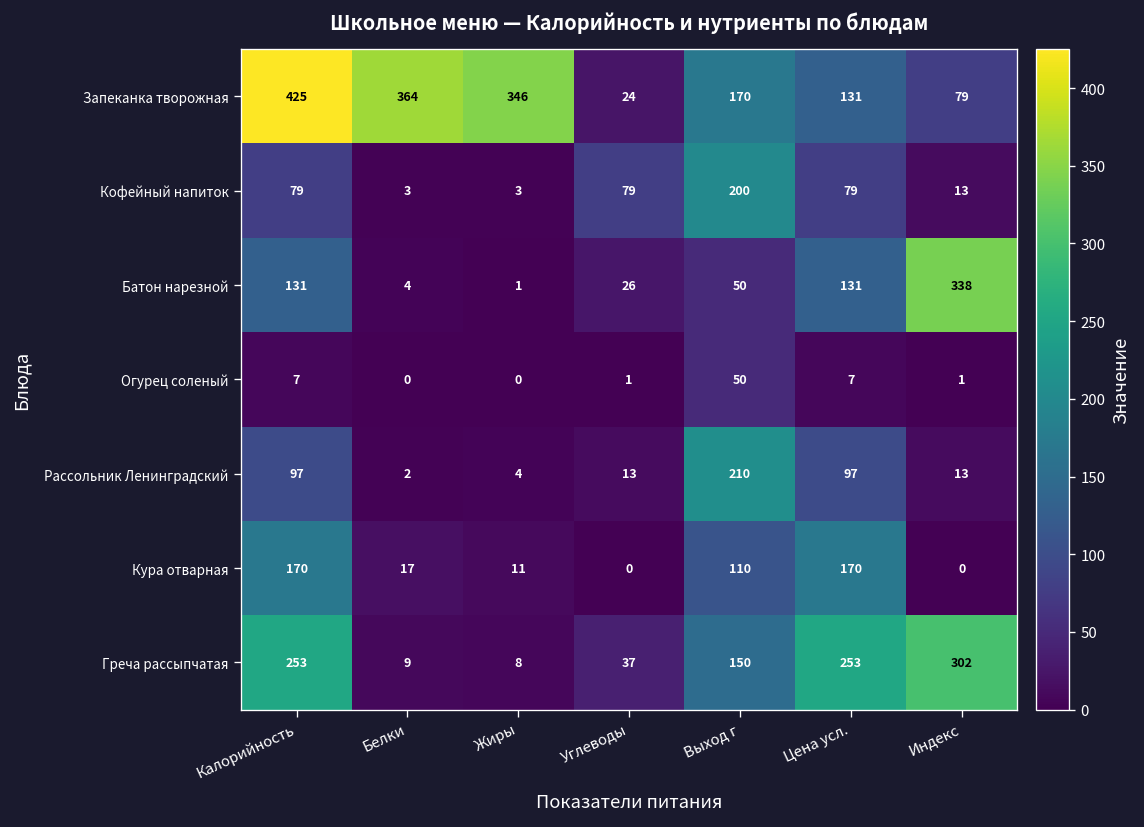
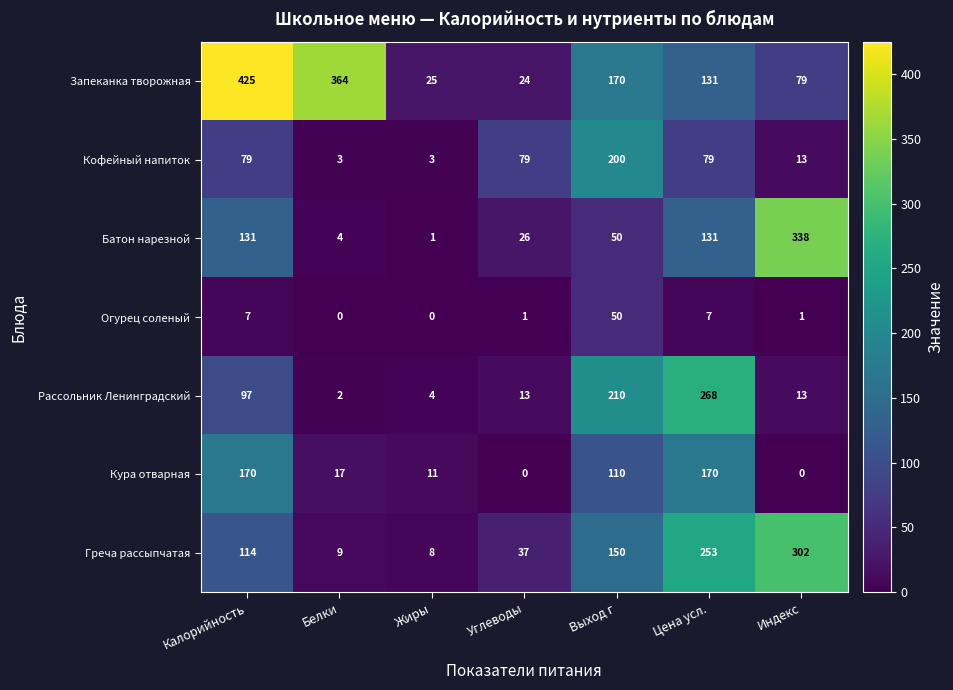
  {
    "Запеканка творожная": {
      "Калорийность": 425,
      "Белки": 364,
-     "Жиры": 346,
+     "Жиры": 25,
      "Углеводы": 24,
      "Выход г": 170,
      "Цена усл.": 131,
      "Индекс": 79
    },
    "Кофейный напиток": {
      "Калорийность": 79,
      "Белки": 3,
      "Жиры": 3,
      "Углеводы": 79,
      "Выход г": 200,
      "Цена усл.": 79,
      "Индекс": 13
    },
    "Батон нарезной": {
      "Калорийность": 131,
      "Белки": 4,
      "Жиры": 1,
      "Углеводы": 26,
      "Выход г": 50,
      "Цена усл.": 131,
      "Индекс": 338
    },
    "Огурец соленый": {
      "Калорийность": 7,
      "Белки": 0,
      "Жиры": 0,
      "Углеводы": 1,
      "Выход г": 50,
      "Цена усл.": 7,
      "Индекс": 1
    },
    "Рассольник Ленинградский": {
      "Калорийность": 97,
      "Белки": 2,
      "Жиры": 4,
      "Углеводы": 13,
      "Выход г": 210,
-     "Цена усл.": 97,
+     "Цена усл.": 268,
      "Индекс": 13
    },
    "Кура отварная": {
      "Калорийность": 170,
      "Белки": 17,
      "Жиры": 11,
      "Углеводы": 0,
      "Выход г": 110,
      "Цена усл.": 170,
      "Индекс": 0
    },
    "Греча рассыпчатая": {
-     "Калорийность": 253,
+     "Калорийность": 114,
      "Белки": 9,
      "Жиры": 8,
      "Углеводы": 37,
      "Выход г": 150,
      "Цена усл.": 253,
      "Индекс": 302
    }
  }
